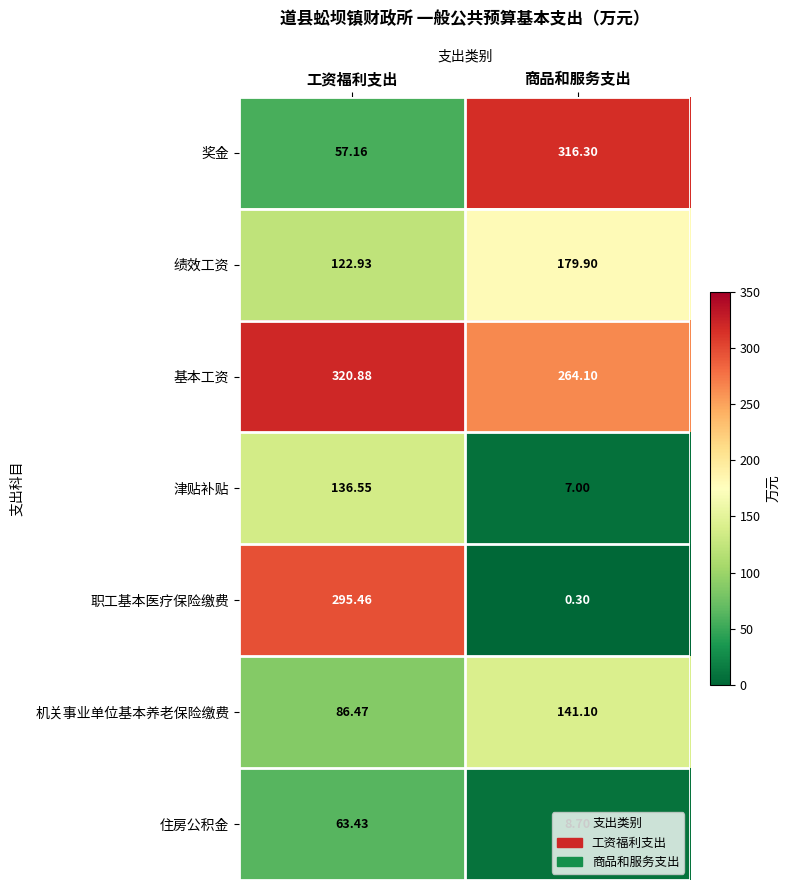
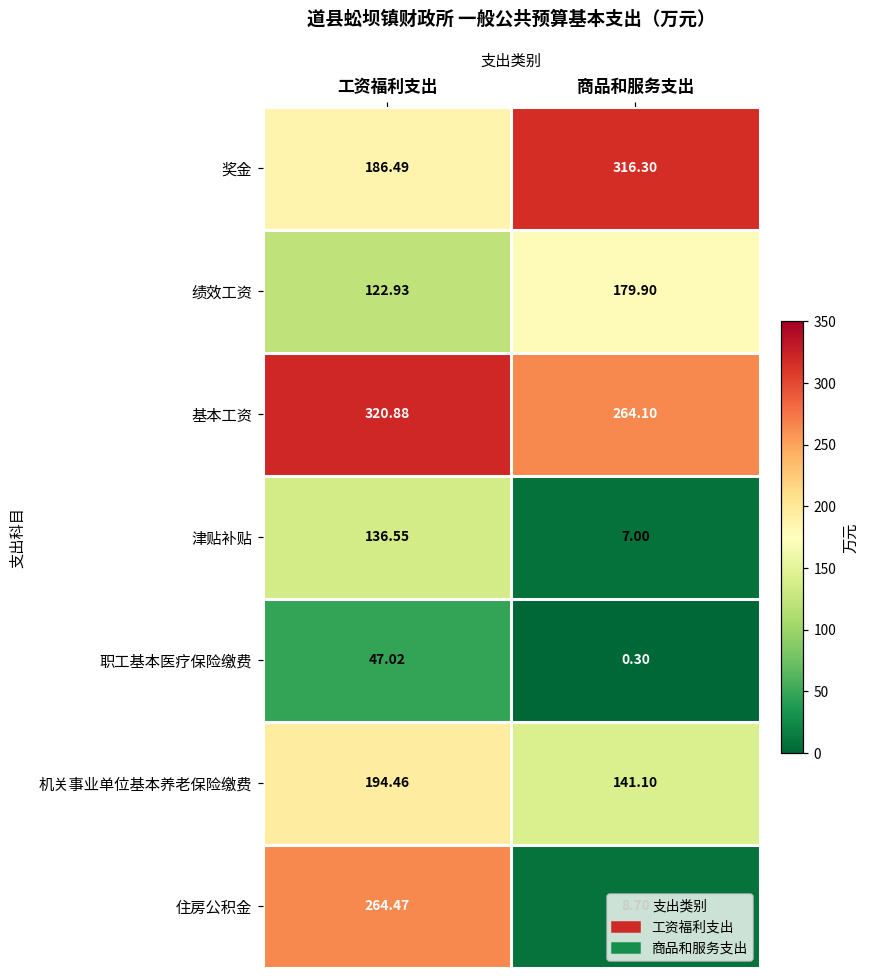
  {
    "奖金": {
-     "工资福利支出": 57.16,
+     "工资福利支出": 186.49,
      "商品和服务支出": 316.30
    },
    "绩效工资": {
      "工资福利支出": 122.93,
      "商品和服务支出": 179.90
    },
    "基本工资": {
      "工资福利支出": 320.88,
      "商品和服务支出": 264.10
    },
    "津贴补贴": {
      "工资福利支出": 136.55,
      "商品和服务支出": 7.00
    },
    "职工基本医疗保险缴费": {
-     "工资福利支出": 295.46,
+     "工资福利支出": 47.02,
      "商品和服务支出": 0.30
    },
    "机关事业单位基本养老保险缴费": {
-     "工资福利支出": 86.47,
+     "工资福利支出": 194.46,
      "商品和服务支出": 141.10
    },
    "住房公积金": {
-     "工资福利支出": 63.43
+     "工资福利支出": 264.47
    }
  }
